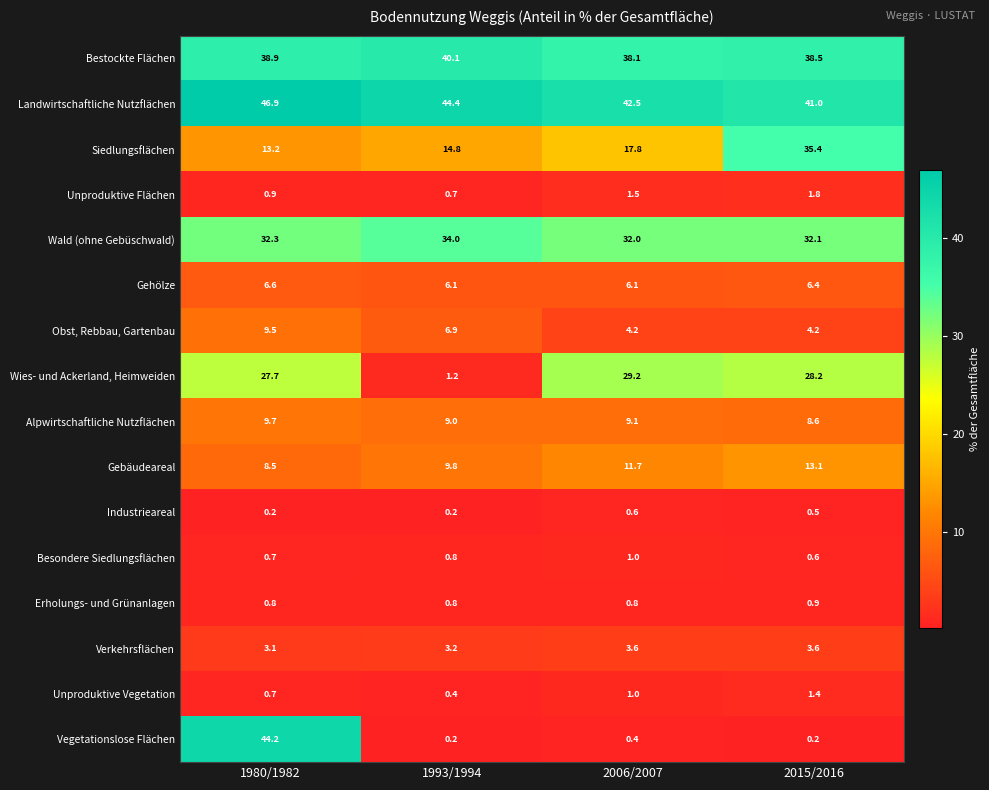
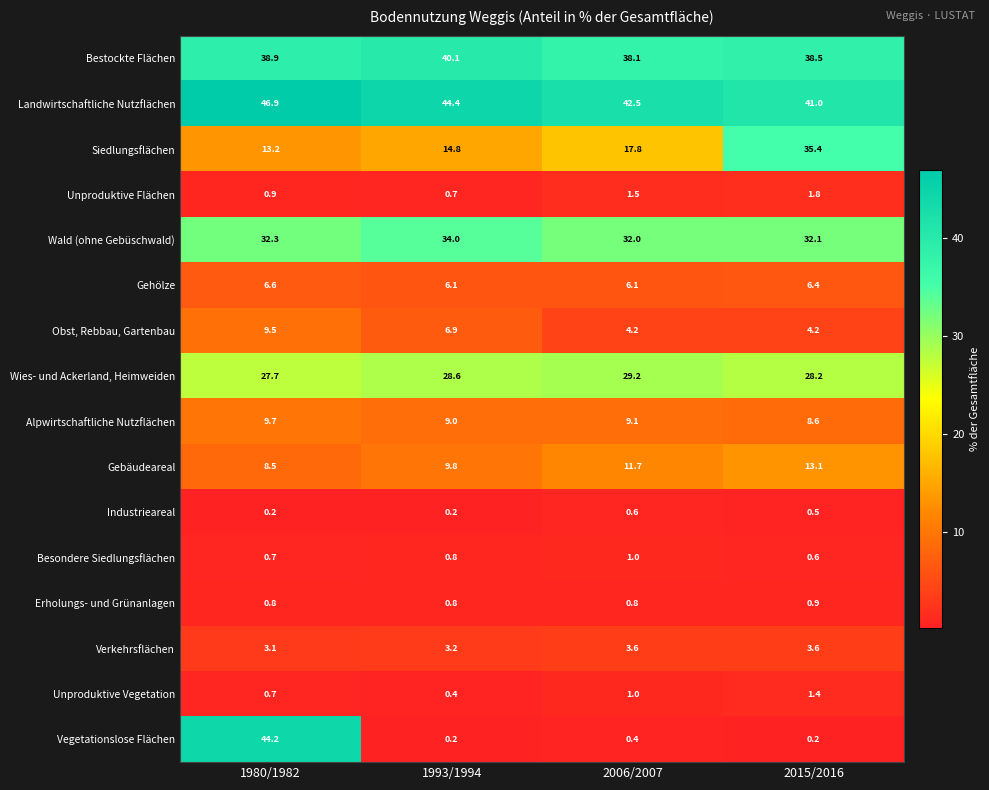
  {
    "Bestockte Flächen": {
      "1980/1982": 38.9,
      "1993/1994": 40.1,
      "2006/2007": 38.1,
      "2015/2016": 38.5
    },
    "Landwirtschaftliche Nutzflächen": {
      "1980/1982": 46.9,
      "1993/1994": 44.4,
      "2006/2007": 42.5,
      "2015/2016": 41.0
    },
    "Siedlungsflächen": {
      "1980/1982": 13.2,
      "1993/1994": 14.8,
      "2006/2007": 17.8,
      "2015/2016": 35.4
    },
    "Unproduktive Flächen": {
      "1980/1982": 0.9,
      "1993/1994": 0.7,
      "2006/2007": 1.5,
      "2015/2016": 1.8
    },
    "Wald (ohne Gebüschwald)": {
      "1980/1982": 32.3,
      "1993/1994": 34.0,
      "2006/2007": 32.0,
      "2015/2016": 32.1
    },
    "Gehölze": {
      "1980/1982": 6.6,
      "1993/1994": 6.1,
      "2006/2007": 6.1,
      "2015/2016": 6.4
    },
    "Obst, Rebbau, Gartenbau": {
      "1980/1982": 9.5,
      "1993/1994": 6.9,
      "2006/2007": 4.2,
      "2015/2016": 4.2
    },
    "Wies- und Ackerland, Heimweiden": {
      "1980/1982": 27.7,
-     "1993/1994": 1.2,
+     "1993/1994": 28.6,
      "2006/2007": 29.2,
      "2015/2016": 28.2
    },
    "Alpwirtschaftliche Nutzflächen": {
      "1980/1982": 9.7,
      "1993/1994": 9.0,
      "2006/2007": 9.1,
      "2015/2016": 8.6
    },
    "Gebäudeareal": {
      "1980/1982": 8.5,
      "1993/1994": 9.8,
      "2006/2007": 11.7,
      "2015/2016": 13.1
    },
    "Industrieareal": {
      "1980/1982": 0.2,
      "1993/1994": 0.2,
      "2006/2007": 0.6,
      "2015/2016": 0.5
    },
    "Besondere Siedlungsflächen": {
      "1980/1982": 0.7,
      "1993/1994": 0.8,
      "2006/2007": 1.0,
      "2015/2016": 0.6
    },
    "Erholungs- und Grünanlagen": {
      "1980/1982": 0.8,
      "1993/1994": 0.8,
      "2006/2007": 0.8,
      "2015/2016": 0.9
    },
    "Verkehrsflächen": {
      "1980/1982": 3.1,
      "1993/1994": 3.2,
      "2006/2007": 3.6,
      "2015/2016": 3.6
    },
    "Unproduktive Vegetation": {
      "1980/1982": 0.7,
      "1993/1994": 0.4,
      "2006/2007": 1.0,
      "2015/2016": 1.4
    },
    "Vegetationslose Flächen": {
      "1980/1982": 44.2,
      "1993/1994": 0.2,
      "2006/2007": 0.4,
      "2015/2016": 0.2
    }
  }
